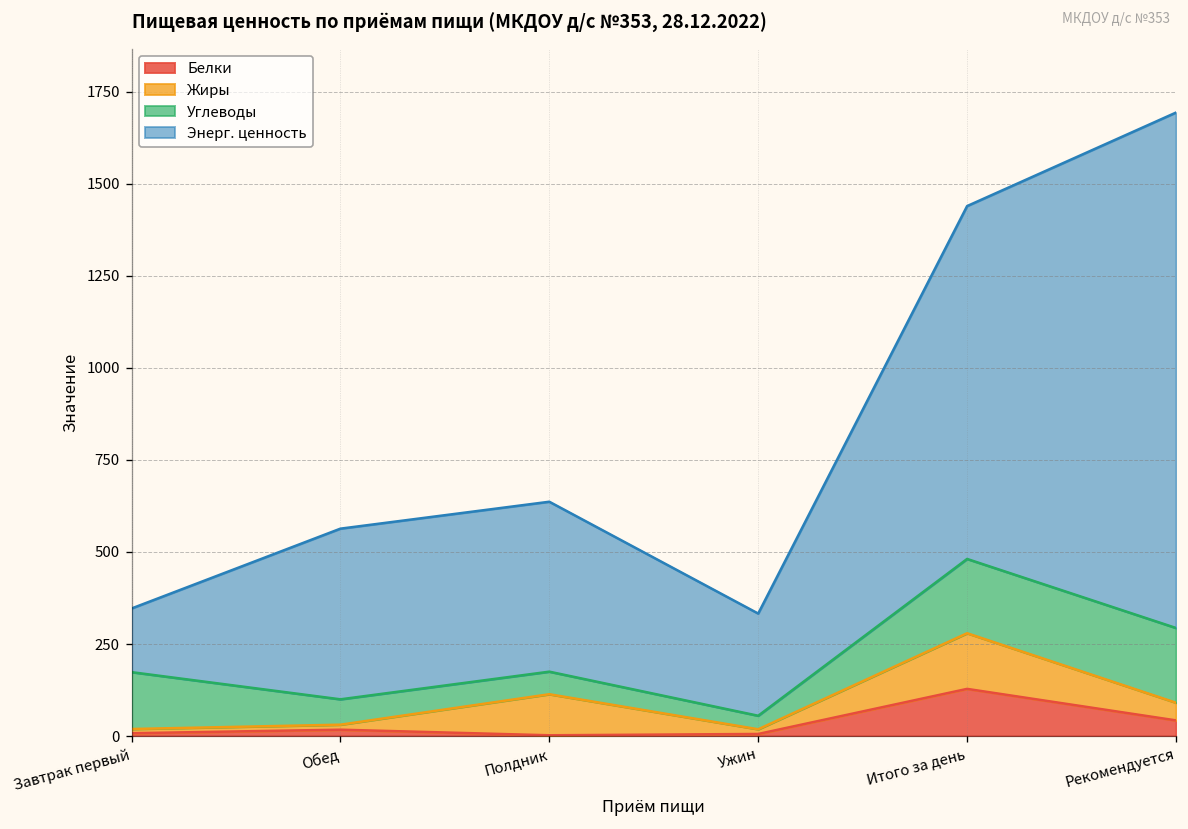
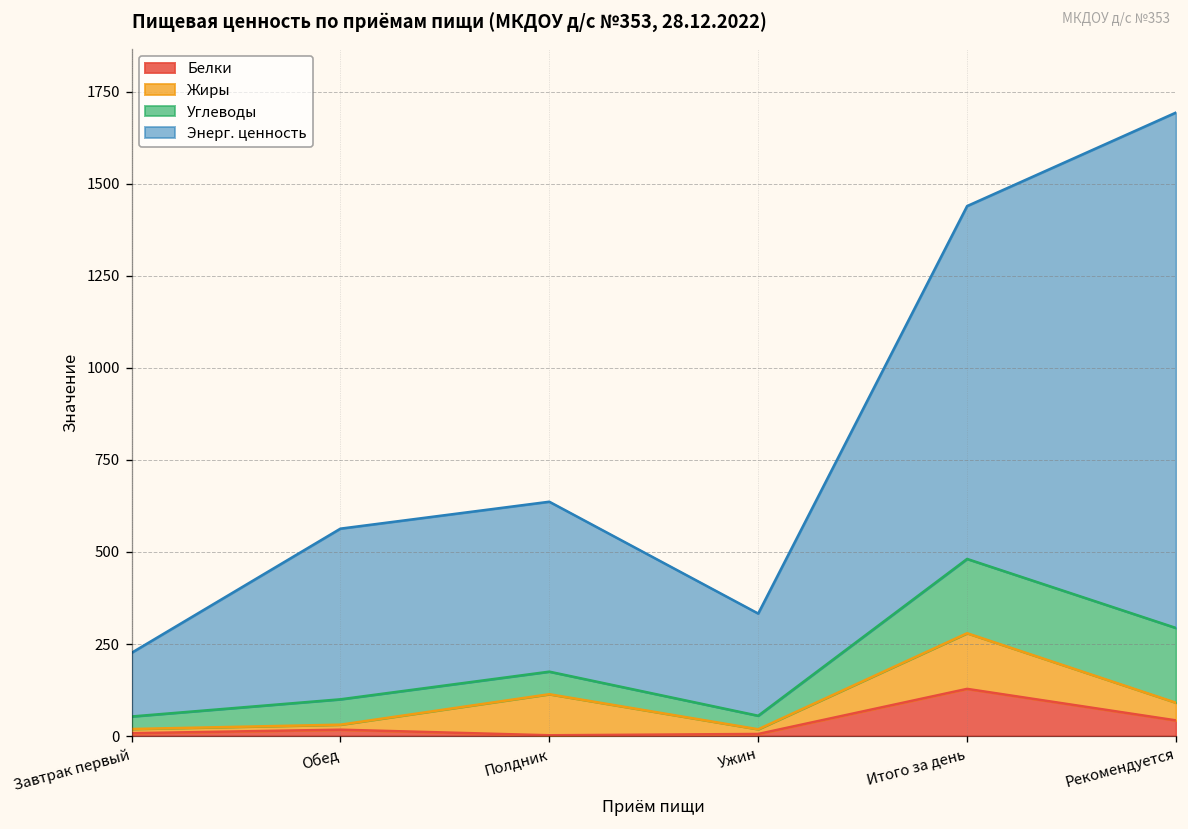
  {
    "Белки": {
      "Завтрак первый": 10,
      "Обед": 20,
      "Полдник": 0,
      "Ужин": 10,
      "Итого за день": 130,
      "Рекомендуется": 40
    },
    "Жиры": {
      "Завтрак первый": 10,
      "Обед": 10,
      "Полдник": 110,
      "Ужин": 10,
      "Итого за день": 150,
      "Рекомендуется": 50
    },
    "Углеводы": {
-     "Завтрак первый": 150,
+     "Завтрак первый": 30,
      "Обед": 70,
      "Полдник": 60,
      "Ужин": 40,
      "Итого за день": 200,
      "Рекомендуется": 200
    },
    "Энерг. ценность": {
      "Завтрак первый": 170,
      "Обед": 460,
      "Полдник": 460,
      "Ужин": 280,
      "Итого за день": 960,
      "Рекомендуется": 1400
    }
  }
